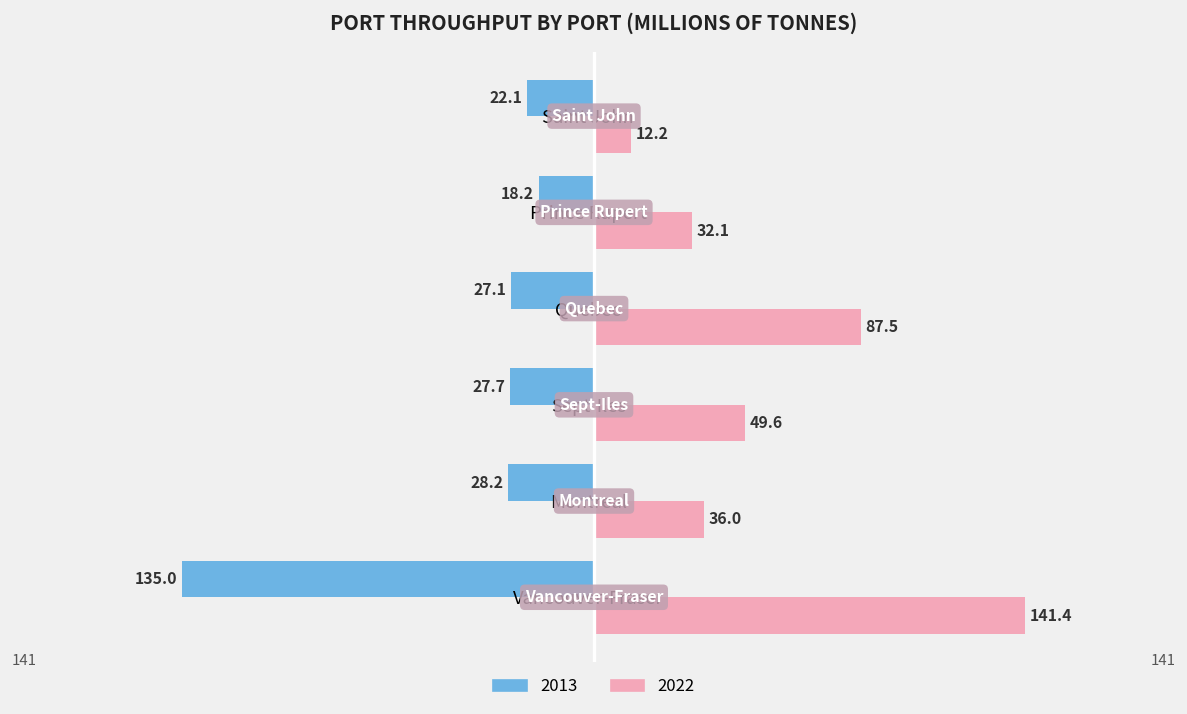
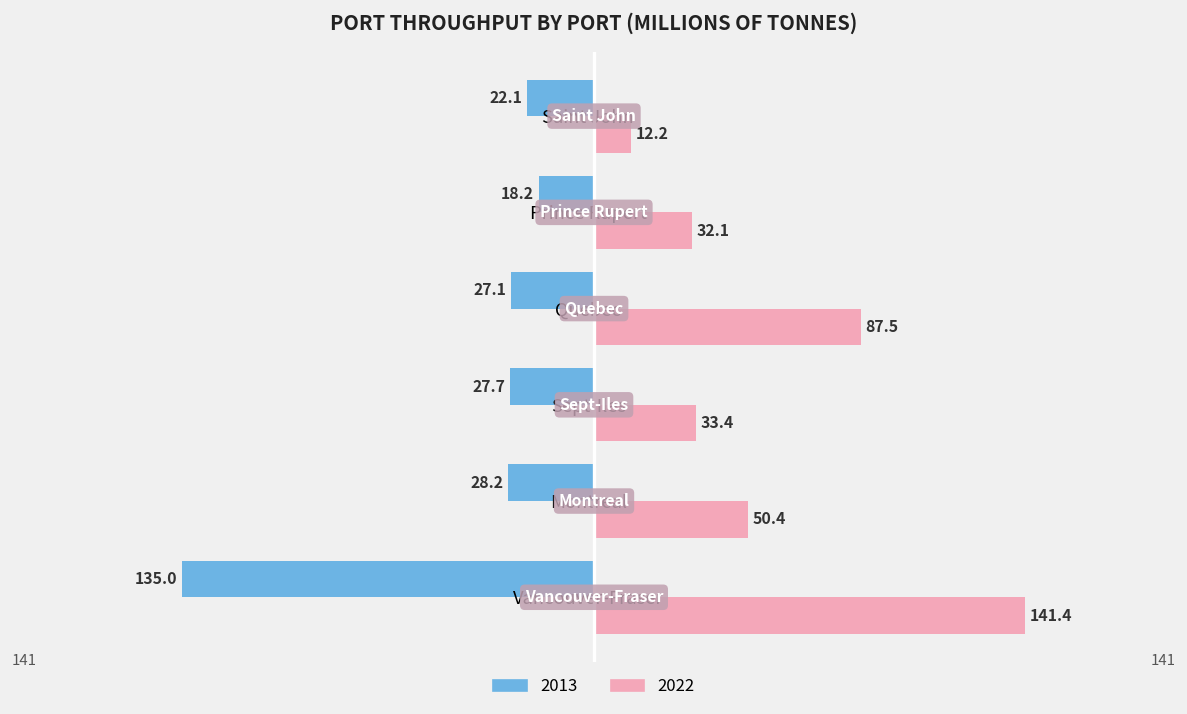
  {
    "2022": {
      "Prince Rupert": 32.1,
      "Quebec": 87.5,
-     "Sept-Iles": 49.6,
-     "Montreal": 36.0,
+     "Sept-Iles": 33.4,
+     "Montreal": 50.4,
      "Vancouver-Fraser": 141.4
    }
  }
